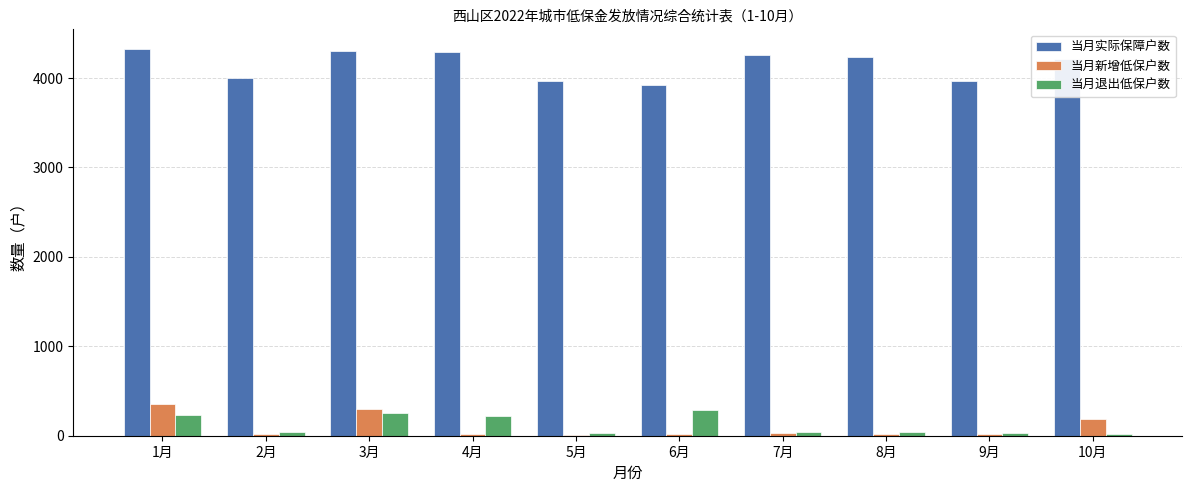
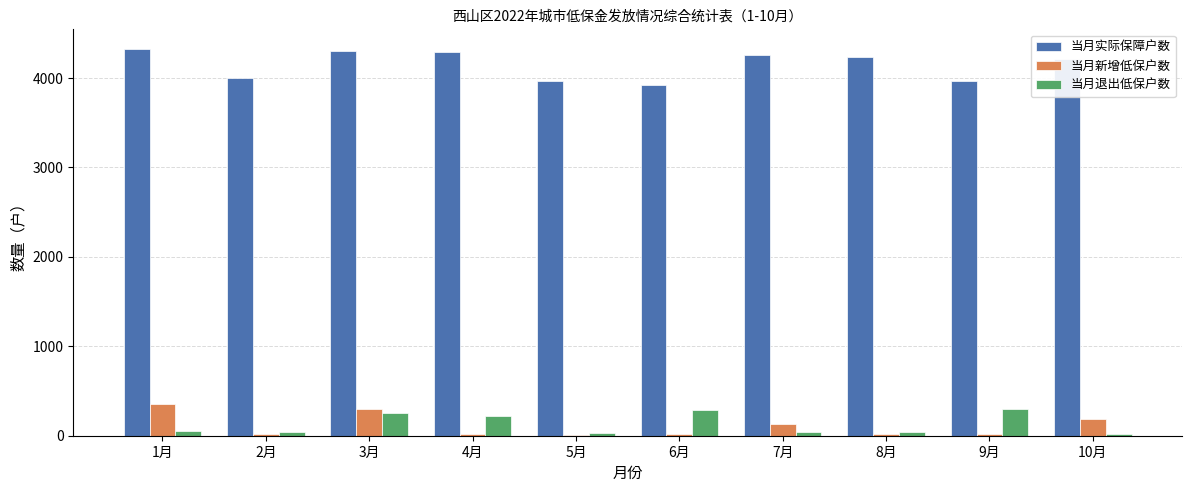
  {
    "当月实际保障户数": {
      "1月": 4300,
      "2月": 4000,
      "3月": 4300,
      "4月": 4300,
      "5月": 4000,
      "6月": 3900,
      "7月": 4300,
      "8月": 4200,
      "9月": 4000
    },
    "当月新增低保户数": {
      "1月": 400,
      "3月": 300,
-     "7月": 0,
+     "7月": 100,
      "10月": 200
    },
    "当月退出低保户数": {
-     "1月": 200,
+     "1月": 100,
      "2月": 0,
      "3月": 300,
      "4月": 200,
      "5月": 0,
      "6月": 300,
      "7月": 0,
      "8月": 0,
-     "9月": 0
+     "9月": 300
    }
  }
